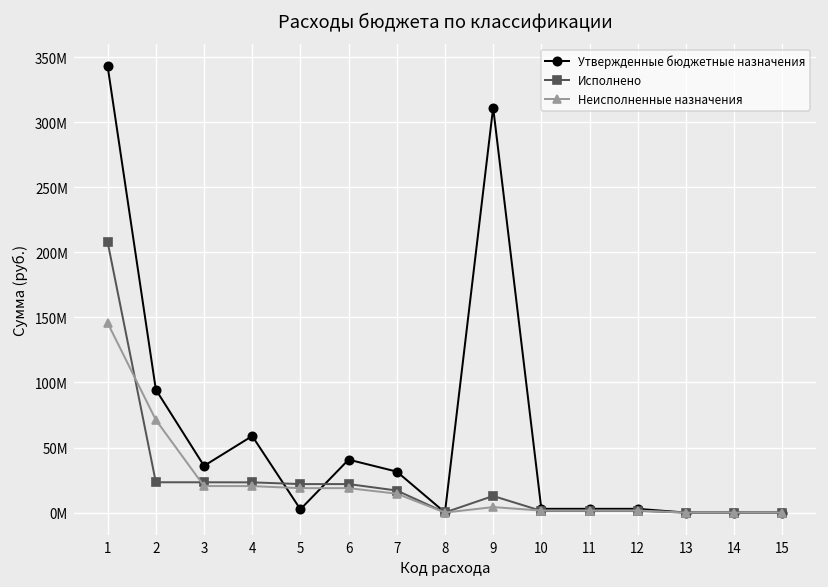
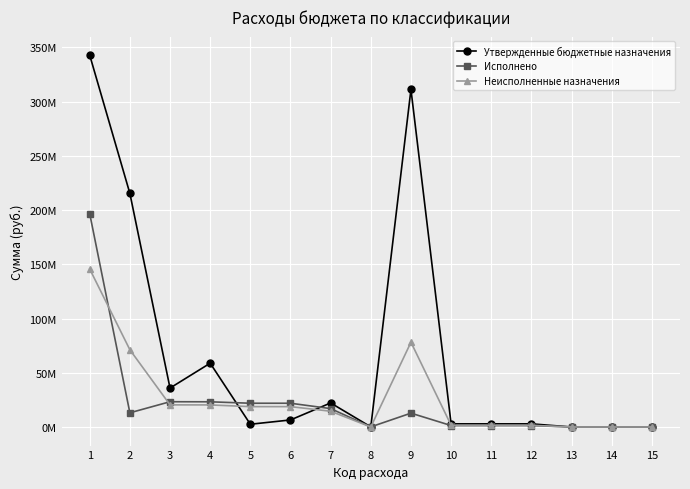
  {
    "Утвержденные бюджетные назначения": {
      "1": 343000000,
-     "2": 95000000,
+     "2": 215000000,
      "3": 36000000,
      "4": 59000000,
      "5": 3000000,
-     "6": 41000000,
-     "7": 31000000,
+     "6": 6000000,
+     "7": 22000000,
      "9": 311000000
    },
    "Исполнено": {
-     "1": 208000000,
-     "2": 23000000,
+     "1": 197000000,
+     "2": 13000000,
      "3": 23000000,
      "4": 23000000,
      "5": 22000000,
      "6": 22000000,
      "7": 17000000,
      "9": 13000000
    },
    "Неисполненные назначения": {
      "1": 146000000,
      "2": 71000000,
      "3": 20000000,
      "4": 20000000,
      "5": 19000000,
      "6": 19000000,
      "7": 15000000,
-     "9": 4000000
+     "9": 78000000
    }
  }
